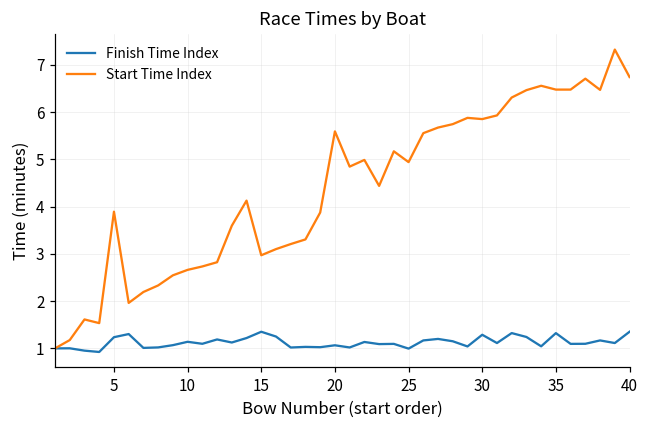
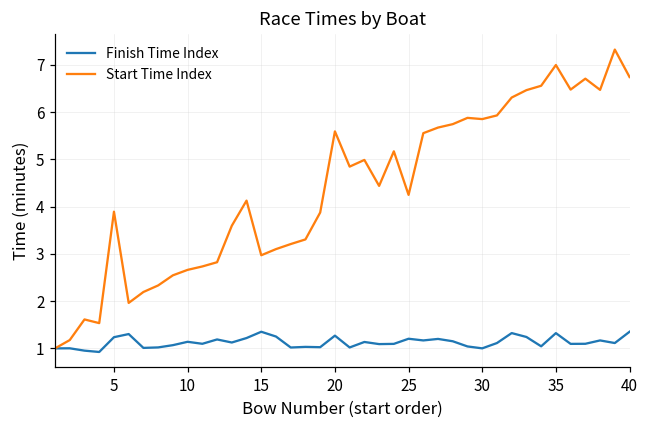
  {
    "Finish Time Index": {
      "5": 1.2,
      "10": 1.1,
      "15": 1.4,
-     "20": 1.1,
-     "25": 1.0,
-     "30": 1.3,
+     "20": 1.3,
+     "25": 1.2,
+     "30": 1.0,
      "35": 1.3,
      "40": 1.4
    },
    "Start Time Index": {
      "5": 3.9,
      "10": 2.7,
      "15": 3.0,
      "20": 5.6,
-     "25": 4.9,
+     "25": 4.2,
      "30": 5.9,
-     "35": 6.5,
+     "35": 7.0,
      "40": 6.7
    }
  }
